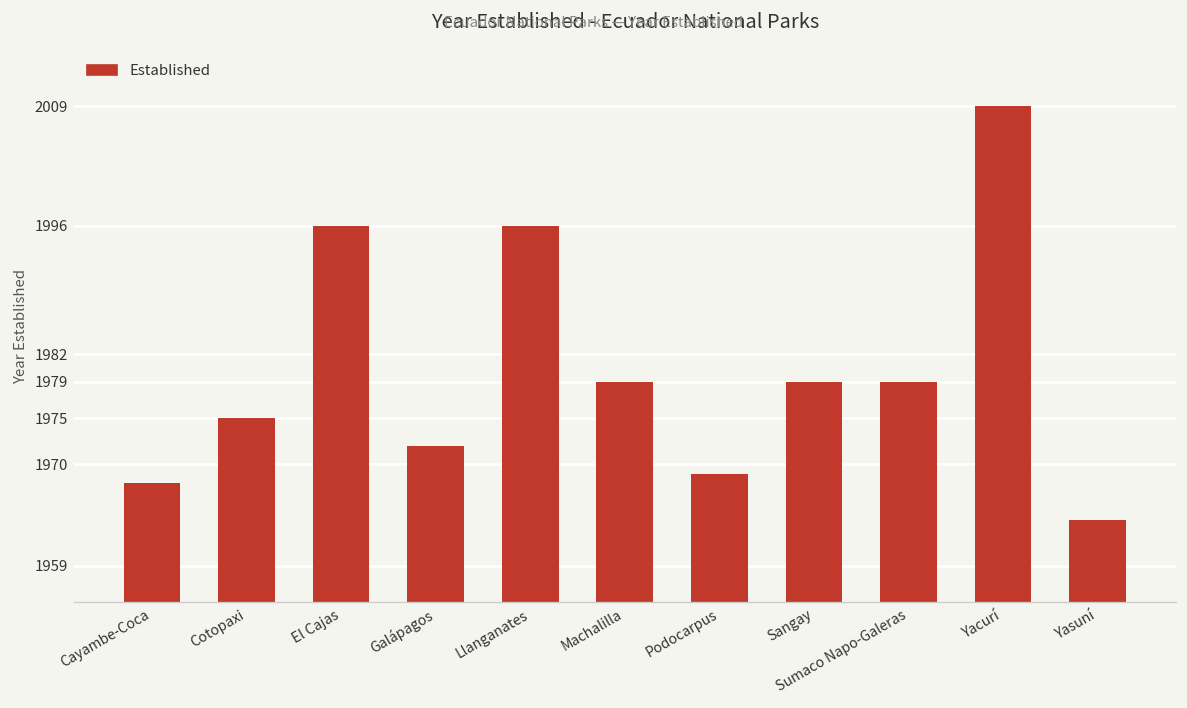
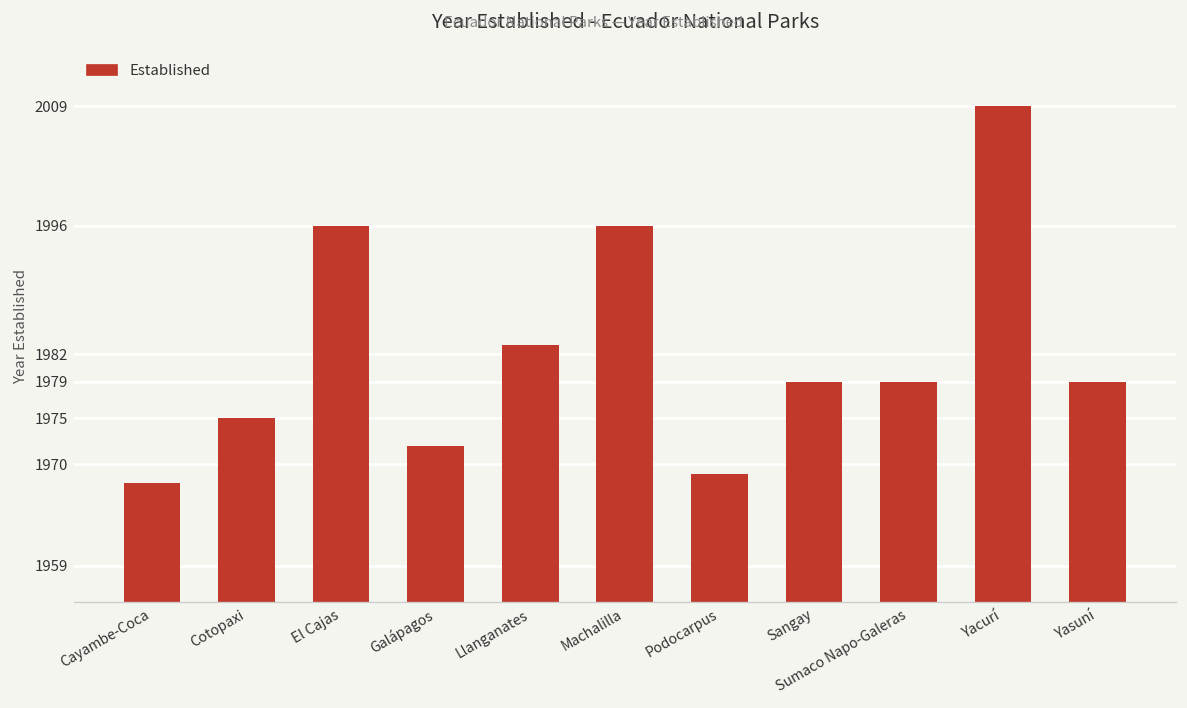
  {
    "Cayambe-Coca": 1968,
    "Cotopaxi": 1975,
    "El Cajas": 1996,
    "Galápagos": 1972,
-   "Llanganates": 1996,
-   "Machalilla": 1979,
+   "Llanganates": 1983,
+   "Machalilla": 1996,
    "Podocarpus": 1969,
    "Sangay": 1979,
    "Sumaco Napo-Galeras": 1979,
    "Yacurí": 2009,
-   "Yasuní": 1964
+   "Yasuní": 1979
  }
